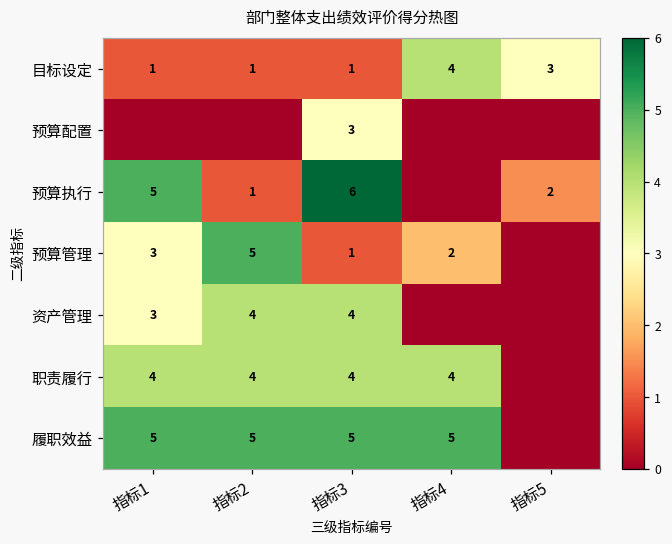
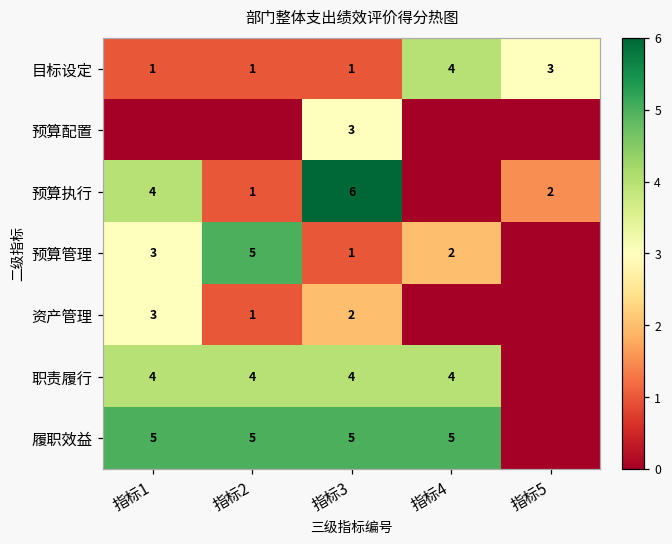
  {
    "目标设定": {
      "指标1": 1,
      "指标2": 1,
      "指标3": 1,
      "指标4": 4,
      "指标5": 3
    },
    "预算配置": {
      "指标3": 3
    },
    "预算执行": {
-     "指标1": 5,
+     "指标1": 4,
      "指标2": 1,
      "指标3": 6,
      "指标5": 2
    },
    "预算管理": {
      "指标1": 3,
      "指标2": 5,
      "指标3": 1,
      "指标4": 2
    },
    "资产管理": {
      "指标1": 3,
-     "指标2": 4,
-     "指标3": 4
+     "指标2": 1,
+     "指标3": 2
    },
    "职责履行": {
      "指标1": 4,
      "指标2": 4,
      "指标3": 4,
      "指标4": 4
    },
    "履职效益": {
      "指标1": 5,
      "指标2": 5,
      "指标3": 5,
      "指标4": 5
    }
  }
